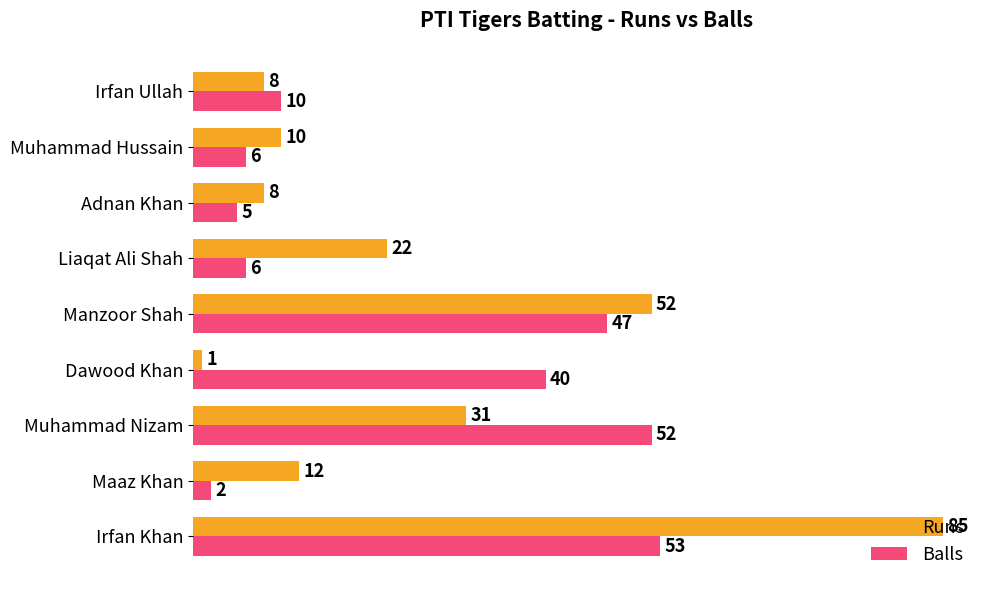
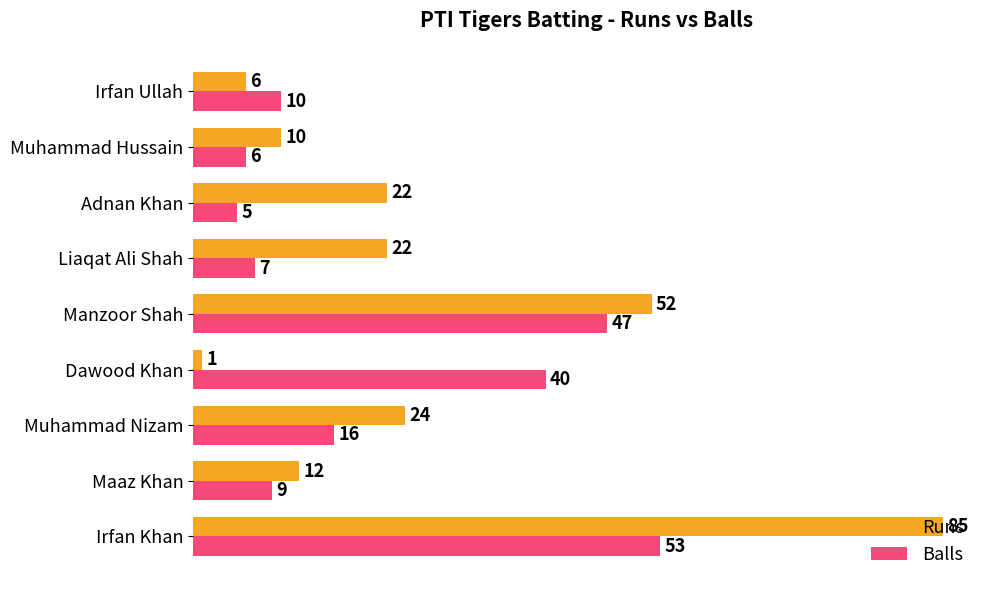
  {
    "Runs": {
-     "Irfan Ullah": 8,
+     "Irfan Ullah": 6,
      "Muhammad Hussain": 10,
-     "Adnan Khan": 8,
+     "Adnan Khan": 22,
      "Liaqat Ali Shah": 22,
      "Manzoor Shah": 52,
      "Dawood Khan": 1,
-     "Muhammad Nizam": 31,
+     "Muhammad Nizam": 24,
      "Maaz Khan": 12,
      "Irfan Khan": 85
    },
    "Balls": {
      "Irfan Ullah": 10,
      "Muhammad Hussain": 6,
      "Adnan Khan": 5,
-     "Liaqat Ali Shah": 6,
+     "Liaqat Ali Shah": 7,
      "Manzoor Shah": 47,
      "Dawood Khan": 40,
-     "Muhammad Nizam": 52,
-     "Maaz Khan": 2,
+     "Muhammad Nizam": 16,
+     "Maaz Khan": 9,
      "Irfan Khan": 53
    }
  }
